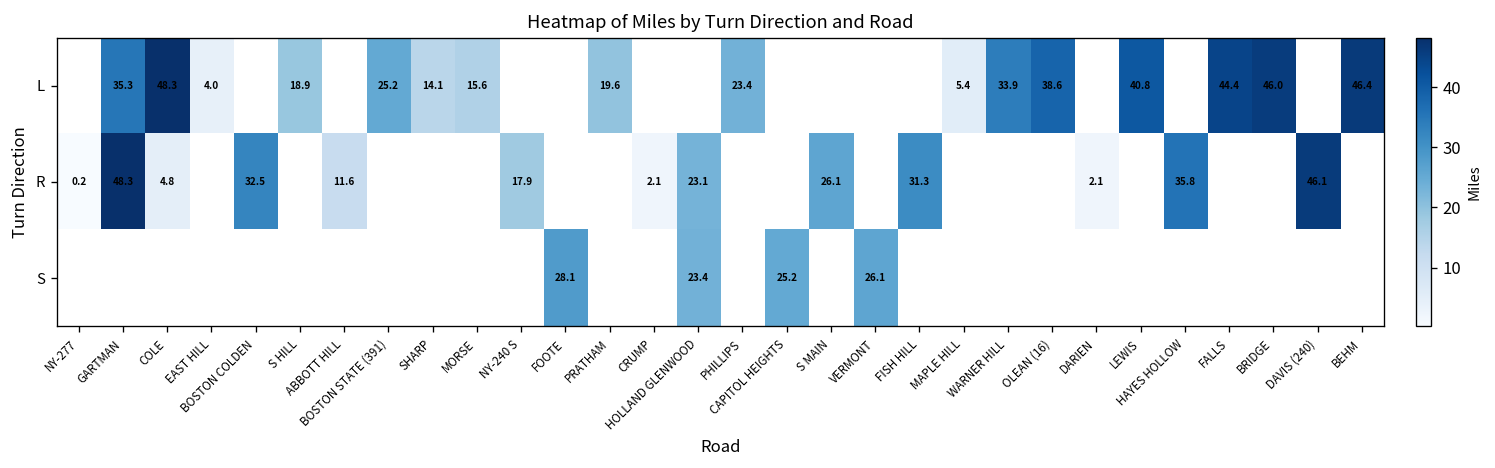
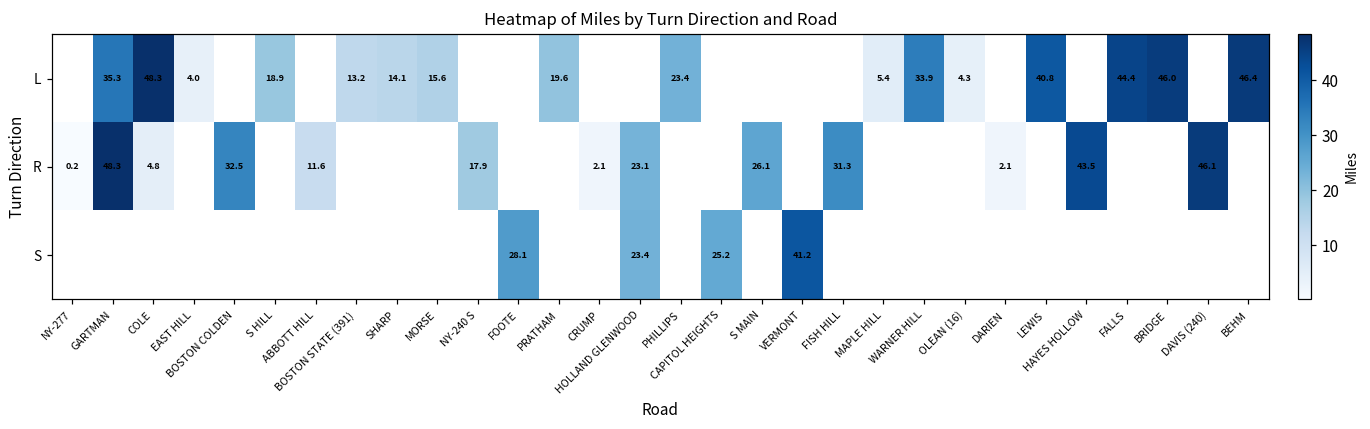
  {
    "L": {
      "GARTMAN": 35.3,
      "COLE": 48.3,
      "EAST HILL": 4.0,
      "S HILL": 18.9,
-     "BOSTON STATE (391)": 25.2,
+     "BOSTON STATE (391)": 13.2,
      "SHARP": 14.1,
      "MORSE": 15.6,
      "PRATHAM": 19.6,
      "PHILLIPS": 23.4,
      "MAPLE HILL": 5.4,
      "WARNER HILL": 33.9,
-     "OLEAN (16)": 38.6,
+     "OLEAN (16)": 4.3,
      "LEWIS": 40.8,
      "FALLS": 44.4,
      "BRIDGE": 46.0,
      "BEHM": 46.4
    },
    "R": {
      "NY-277": 0.2,
      "GARTMAN": 48.3,
      "COLE": 4.8,
      "BOSTON COLDEN": 32.5,
      "ABBOTT HILL": 11.6,
      "NY-240 S": 17.9,
      "CRUMP": 2.1,
      "HOLLAND GLENWOOD": 23.1,
      "S MAIN": 26.1,
      "FISH HILL": 31.3,
      "DARIEN": 2.1,
-     "HAYES HOLLOW": 35.8,
+     "HAYES HOLLOW": 43.5,
      "DAVIS (240)": 46.1
    },
    "S": {
      "FOOTE": 28.1,
      "HOLLAND GLENWOOD": 23.4,
      "CAPITOL HEIGHTS": 25.2,
-     "VERMONT": 26.1
+     "VERMONT": 41.2
    }
  }
